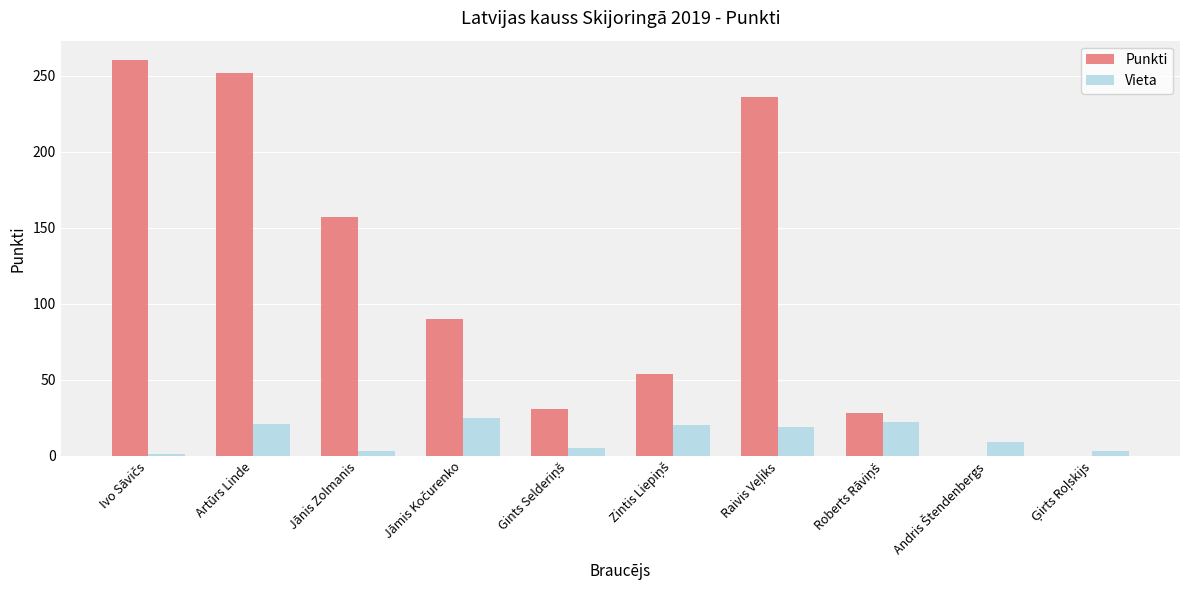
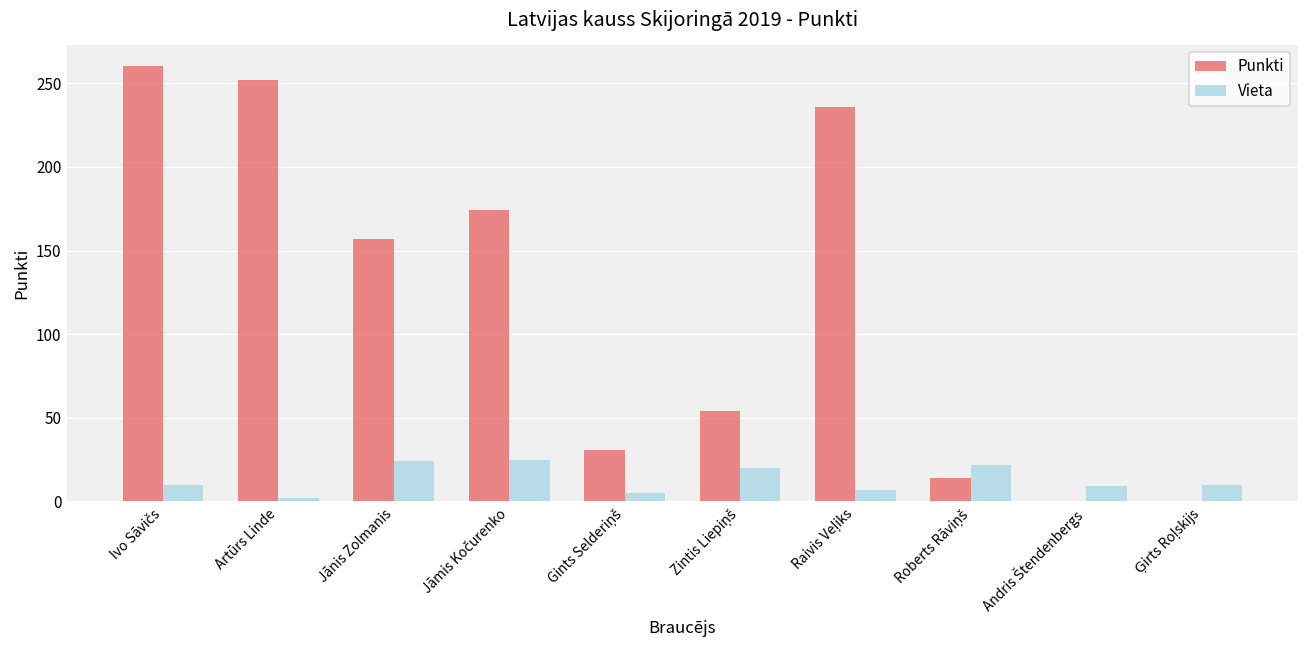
  {
    "Punkti": {
      "Ivo Sāvičs": 260,
      "Artūrs Linde": 252,
      "Jānis Zolmanis": 157,
-     "Jāmis Kočurenko": 90,
+     "Jāmis Kočurenko": 174,
      "Gints Selderiņš": 31,
      "Zintis Liepiņš": 54,
      "Raivis Veļiks": 236,
-     "Roberts Rāviņš": 28,
+     "Roberts Rāviņš": 14,
      "Andris Štendenbergs": 0,
      "Ģirts Roļskijs": 0
    },
    "Vieta": {
-     "Ivo Sāvičs": 1,
-     "Artūrs Linde": 21,
-     "Jānis Zolmanis": 3,
+     "Ivo Sāvičs": 10,
+     "Artūrs Linde": 2,
+     "Jānis Zolmanis": 24,
      "Jāmis Kočurenko": 25,
      "Gints Selderiņš": 5,
      "Zintis Liepiņš": 20,
-     "Raivis Veļiks": 19,
+     "Raivis Veļiks": 7,
      "Roberts Rāviņš": 22,
      "Andris Štendenbergs": 9,
-     "Ģirts Roļskijs": 3
+     "Ģirts Roļskijs": 10
    }
  }
